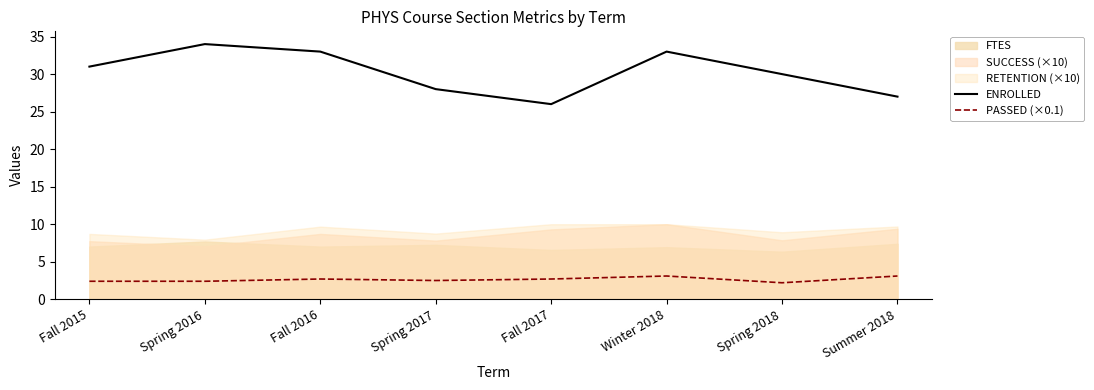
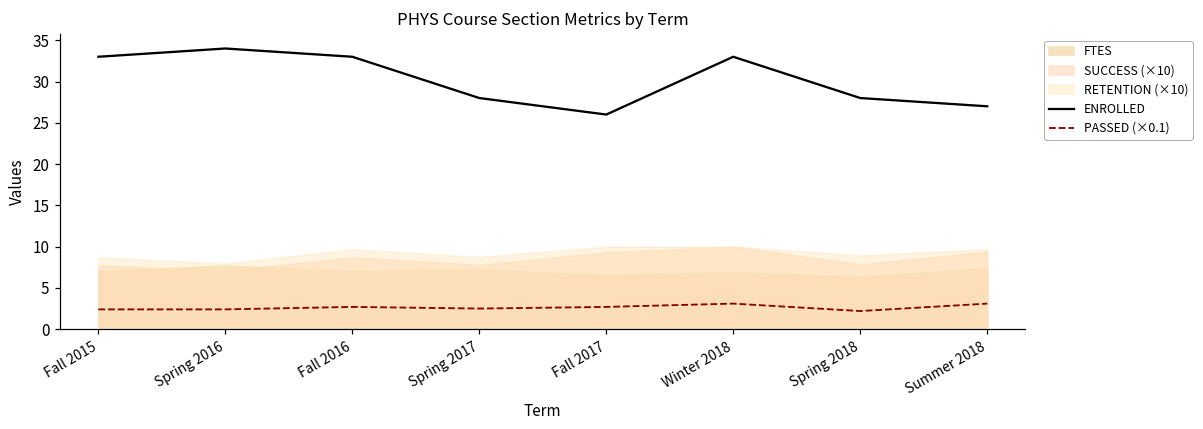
  {
    "ENROLLED": {
-     "Fall 2015": 31,
+     "Fall 2015": 33,
      "Spring 2016": 34,
      "Fall 2016": 33,
      "Spring 2017": 28,
      "Fall 2017": 26,
      "Winter 2018": 33,
-     "Spring 2018": 30,
+     "Spring 2018": 28,
      "Summer 2018": 27
    },
    "PASSED (×0.1)": {
      "Fall 2015": 2,
      "Spring 2016": 2,
      "Fall 2016": 3,
      "Spring 2017": 3,
      "Fall 2017": 3,
      "Winter 2018": 3,
      "Spring 2018": 2,
      "Summer 2018": 3
    }
  }
